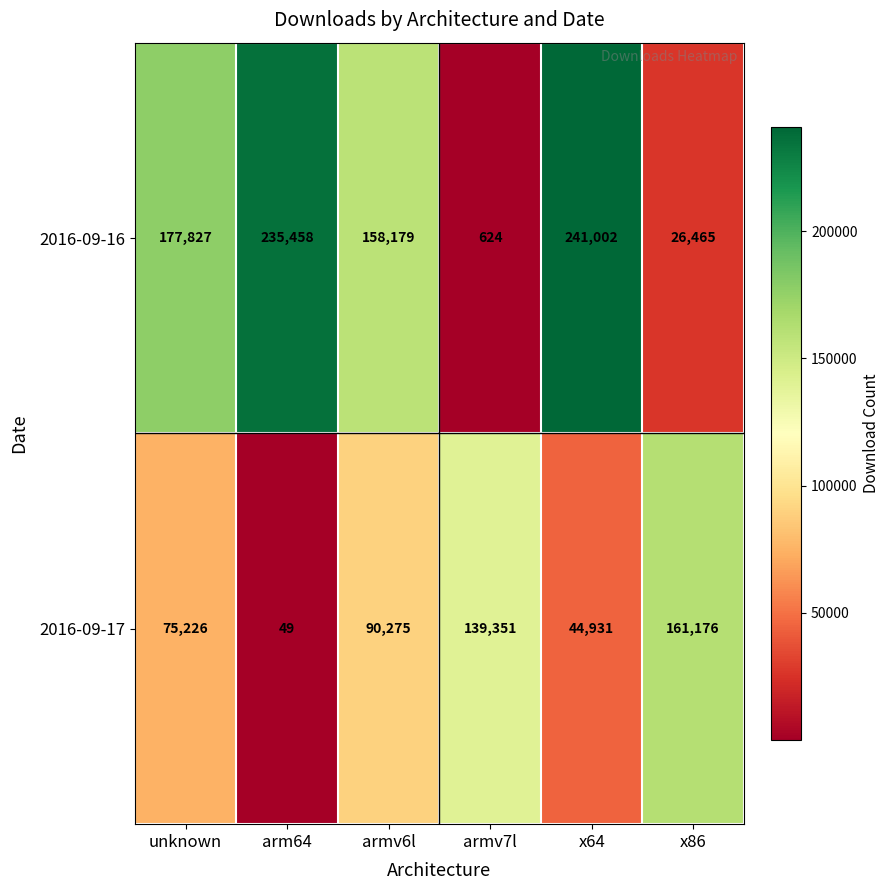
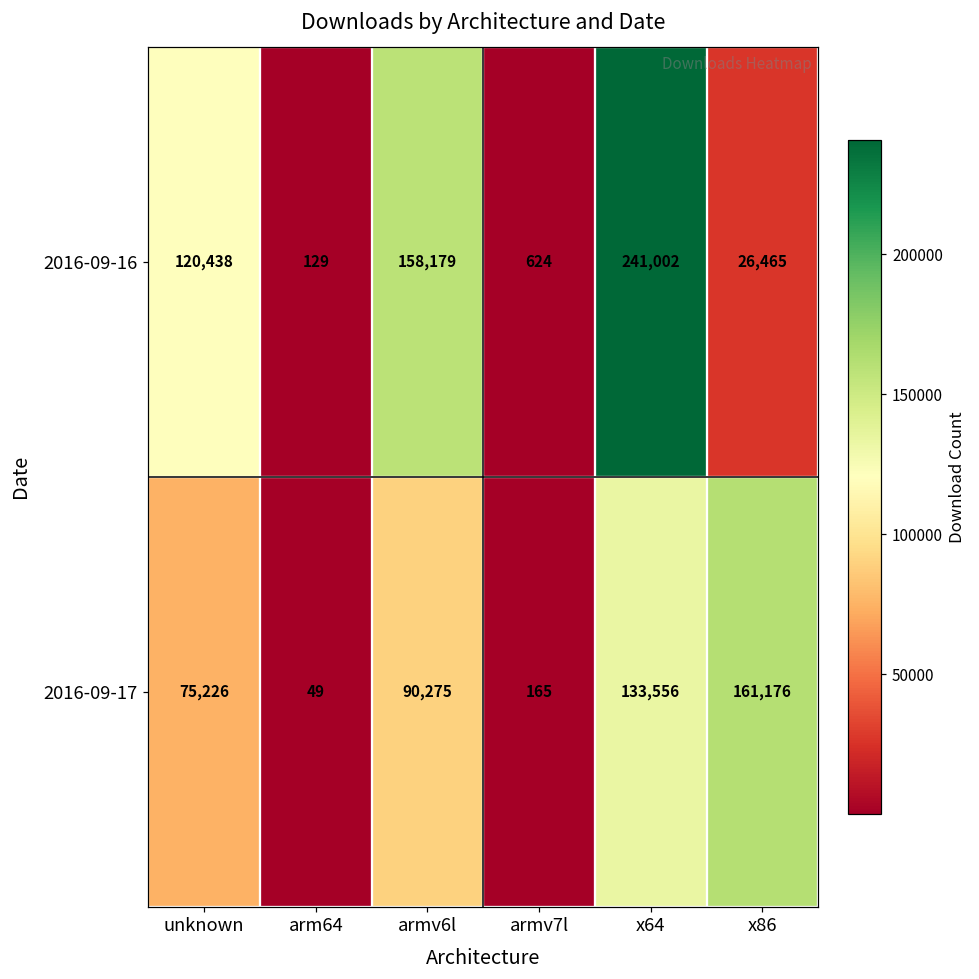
  {
    "2016-09-16": {
-     "unknown": "177,827",
-     "arm64": "235,458",
+     "unknown": "120,438",
+     "arm64": "129",
      "armv6l": "158,179",
      "armv7l": "624",
      "x64": "241,002"
    },
    "2016-09-17": {
      "unknown": "75,226",
      "arm64": "49",
      "armv6l": "90,275",
-     "armv7l": "139,351",
-     "x64": "44,931",
+     "armv7l": "165",
+     "x64": "133,556",
      "x86": "161,176"
    }
  }
